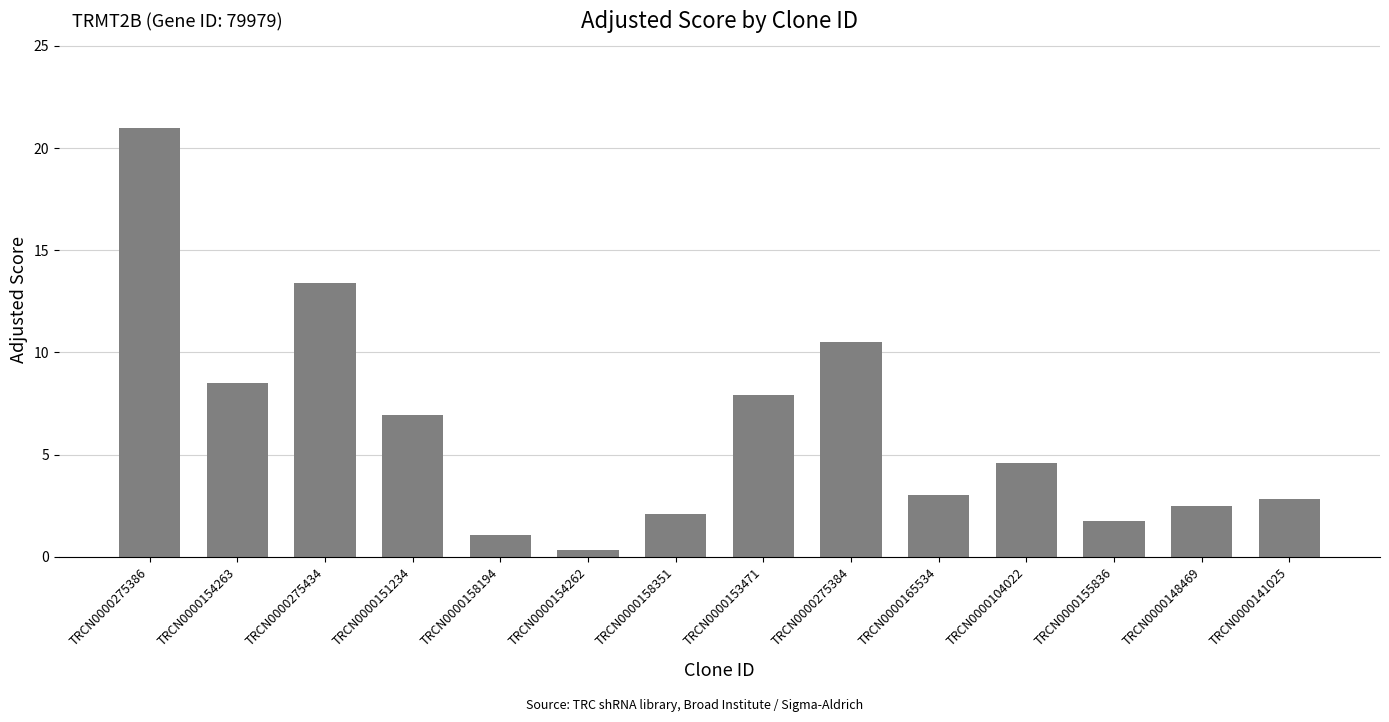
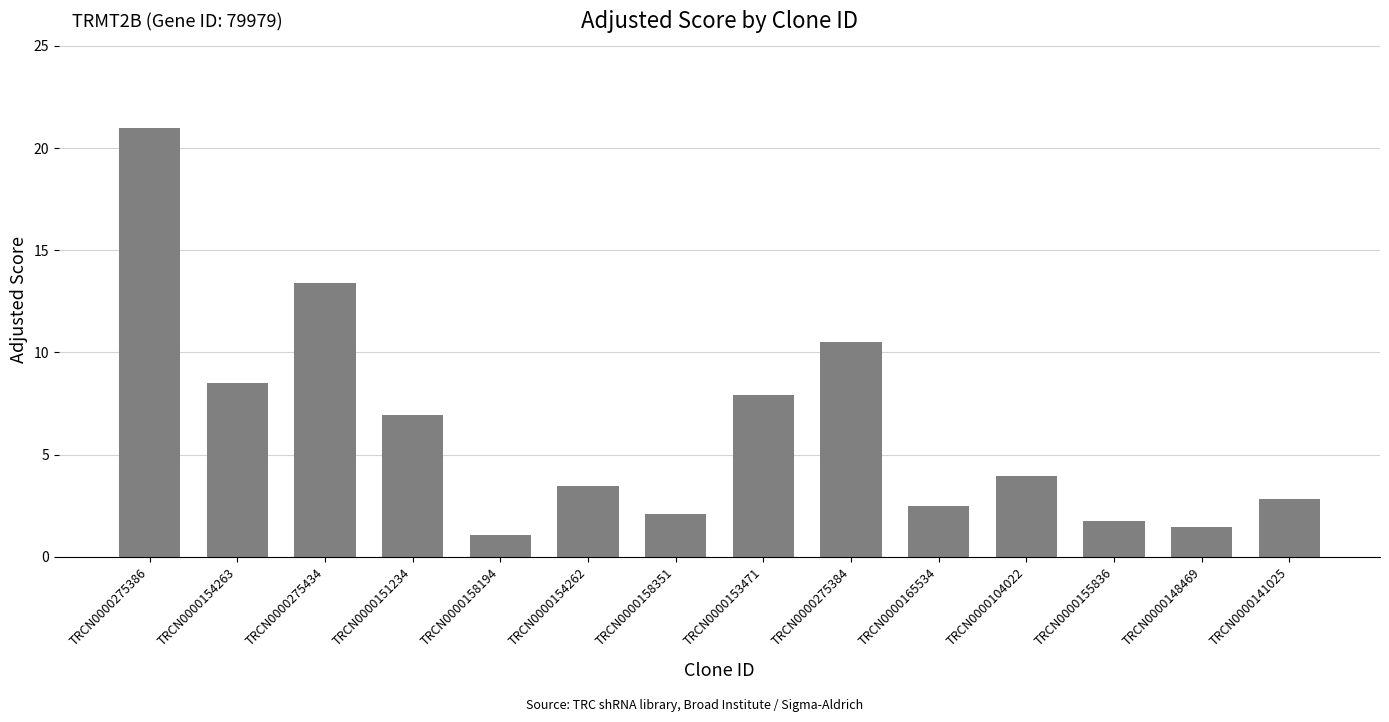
  {
    "TRCN0000275386": 21.0,
    "TRCN0000154263": 8.5,
    "TRCN0000275434": 13.4,
    "TRCN0000151234": 6.9,
    "TRCN0000158194": 1.1,
-   "TRCN0000154262": 0.3,
+   "TRCN0000154262": 3.5,
    "TRCN0000158351": 2.1,
    "TRCN0000153471": 7.9,
    "TRCN0000275384": 10.5,
-   "TRCN0000165534": 3.0,
-   "TRCN0000104022": 4.6,
+   "TRCN0000165534": 2.5,
+   "TRCN0000104022": 3.9,
    "TRCN0000155836": 1.7,
-   "TRCN0000148469": 2.5,
+   "TRCN0000148469": 1.5,
    "TRCN0000141025": 2.8
  }
